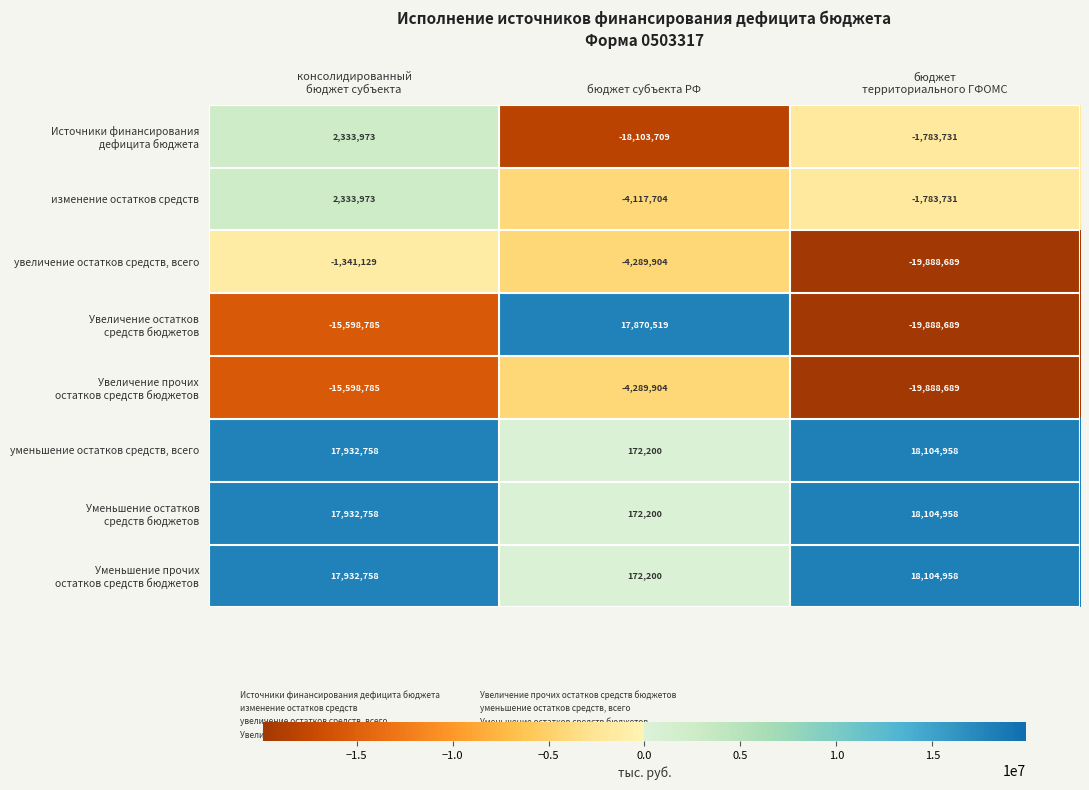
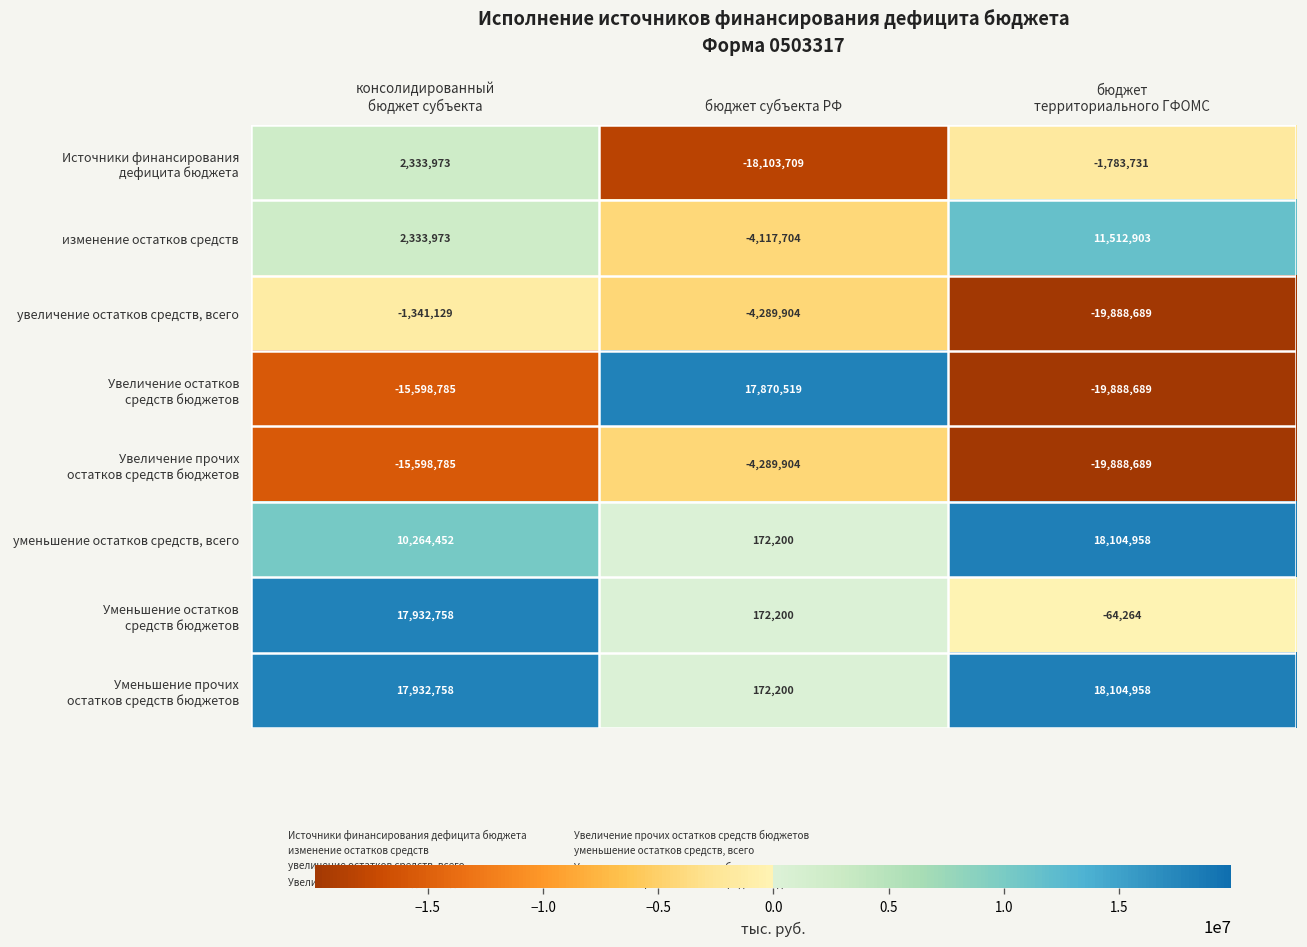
  {
    "Источники финансирования дефицита бюджета": {
      "консолидированный бюджет субъекта": "2,333,973",
      "бюджет субъекта РФ": "-18,103,709",
      "бюджет территориального ГФОМС": "-1,783,731"
    },
    "изменение остатков средств": {
      "консолидированный бюджет субъекта": "2,333,973",
      "бюджет субъекта РФ": "-4,117,704",
-     "бюджет территориального ГФОМС": "-1,783,731"
+     "бюджет территориального ГФОМС": "11,512,903"
    },
    "увеличение остатков средств, всего": {
      "консолидированный бюджет субъекта": "-1,341,129",
      "бюджет субъекта РФ": "-4,289,904",
      "бюджет территориального ГФОМС": "-19,888,689"
    },
    "Увеличение остатков средств бюджетов": {
      "консолидированный бюджет субъекта": "-15,598,785",
      "бюджет субъекта РФ": "17,870,519",
      "бюджет территориального ГФОМС": "-19,888,689"
    },
    "Увеличение прочих остатков средств бюджетов": {
      "консолидированный бюджет субъекта": "-15,598,785",
      "бюджет субъекта РФ": "-4,289,904",
      "бюджет территориального ГФОМС": "-19,888,689"
    },
    "уменьшение остатков средств, всего": {
-     "консолидированный бюджет субъекта": "17,932,758",
+     "консолидированный бюджет субъекта": "10,264,452",
      "бюджет субъекта РФ": "172,200",
      "бюджет территориального ГФОМС": "18,104,958"
    },
    "Уменьшение остатков средств бюджетов": {
      "консолидированный бюджет субъекта": "17,932,758",
      "бюджет субъекта РФ": "172,200",
-     "бюджет территориального ГФОМС": "18,104,958"
+     "бюджет территориального ГФОМС": "-64,264"
    },
    "Уменьшение прочих остатков средств бюджетов": {
      "консолидированный бюджет субъекта": "17,932,758",
      "бюджет субъекта РФ": "172,200",
      "бюджет территориального ГФОМС": "18,104,958"
    }
  }
